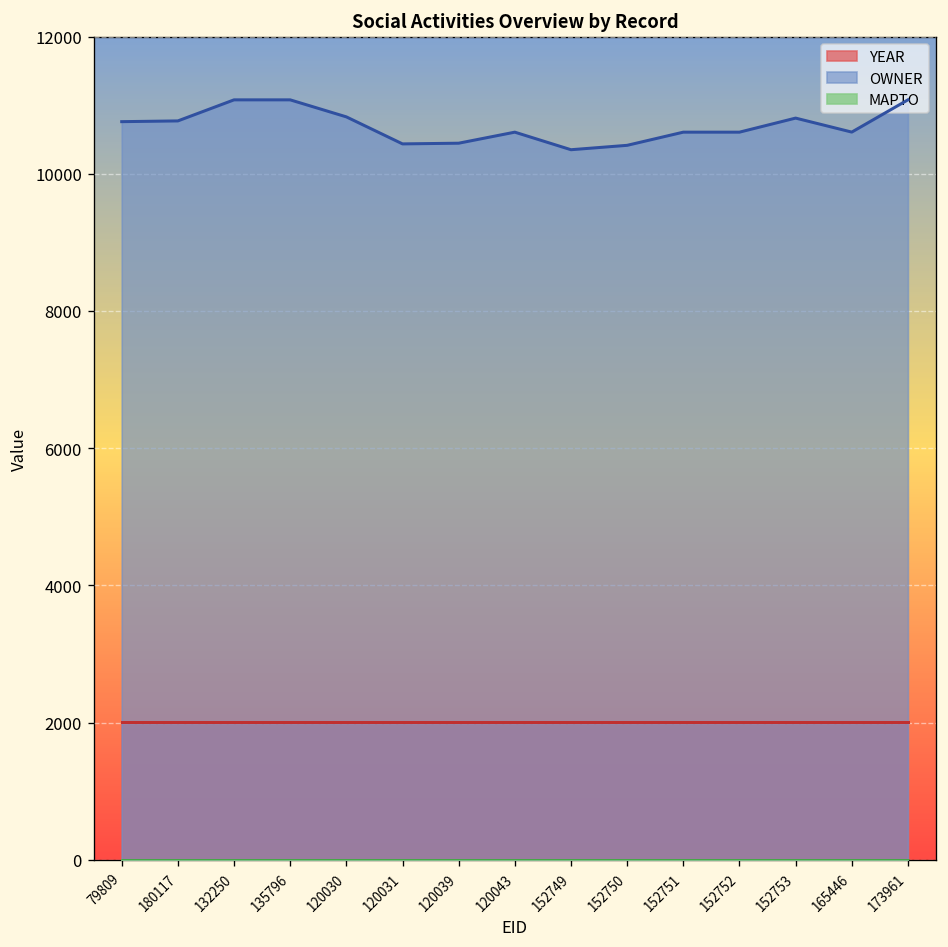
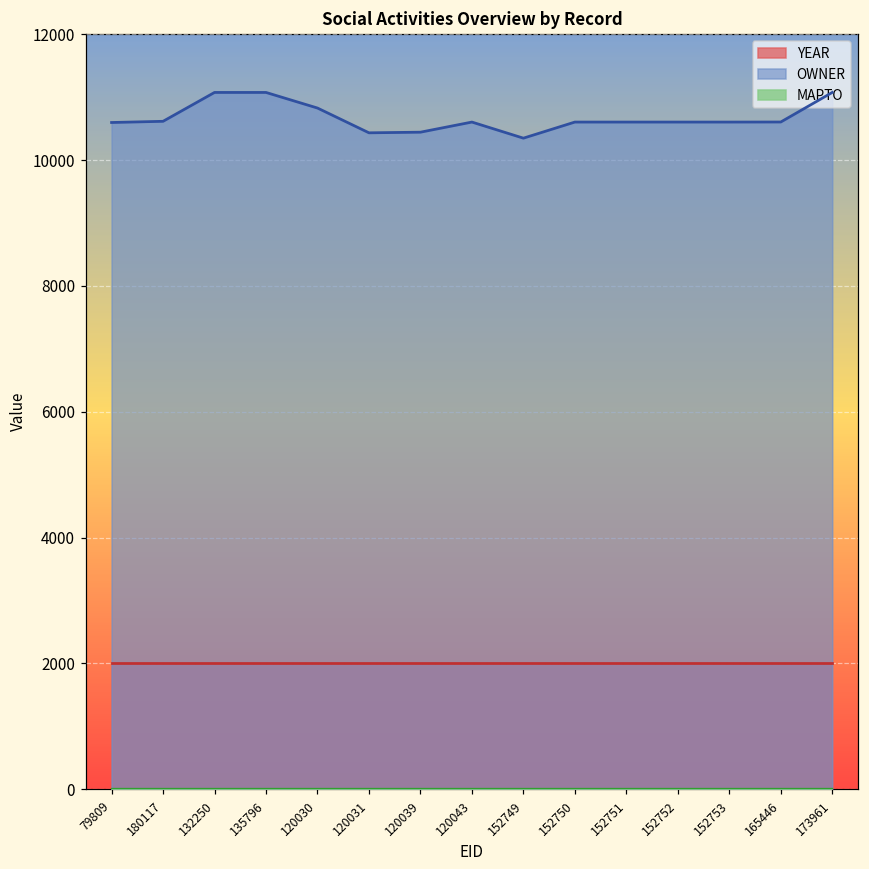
  {
    "YEAR": {
      "79809": 2000,
      "180117": 2000,
      "132250": 2000,
      "135796": 2000,
      "120030": 2000,
      "120031": 2000,
      "120039": 2000,
      "120043": 2000,
      "152749": 2000,
      "152750": 2000,
      "152751": 2000,
      "152752": 2000,
      "152753": 2000,
      "165446": 2000,
      "173961": 2000
    },
    "OWNER": {
-     "79809": 10800,
-     "180117": 10800,
+     "79809": 10600,
+     "180117": 10600,
      "132250": 11100,
      "135796": 11100,
      "120030": 10800,
      "120031": 10400,
      "120039": 10400,
      "120043": 10600,
      "152749": 10400,
-     "152750": 10400,
+     "152750": 10600,
      "152751": 10600,
      "152752": 10600,
-     "152753": 10800,
+     "152753": 10600,
      "165446": 10600
    },
    "MAPTO": {
      "79809": 0,
      "180117": 0,
      "132250": 0,
      "135796": 0,
      "120030": 0,
      "120031": 0,
      "120039": 0,
      "120043": 0,
      "152749": 0,
      "152750": 0,
      "152751": 0,
      "152752": 0,
      "152753": 0,
      "165446": 0,
      "173961": 0
    }
  }
